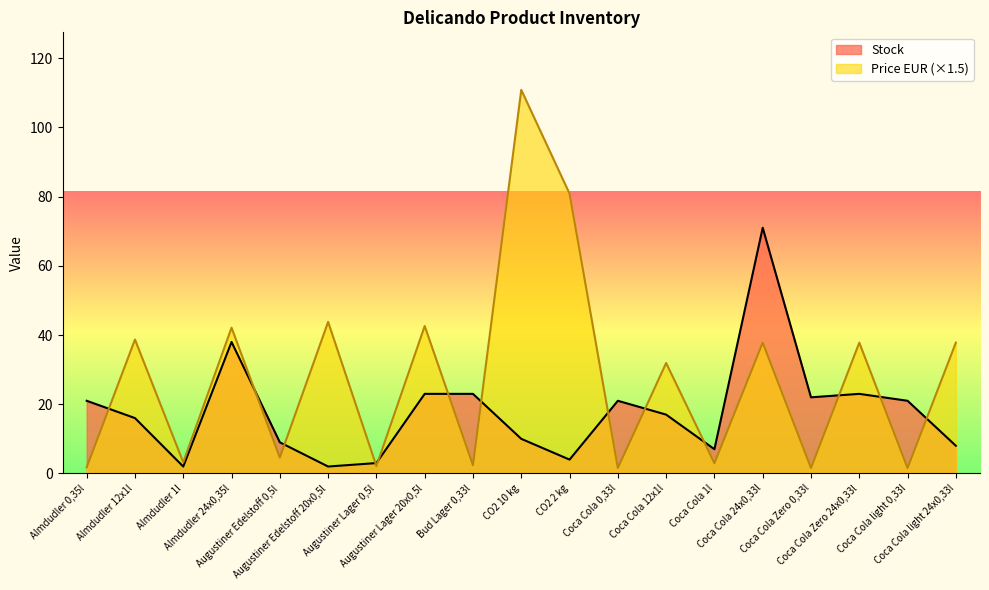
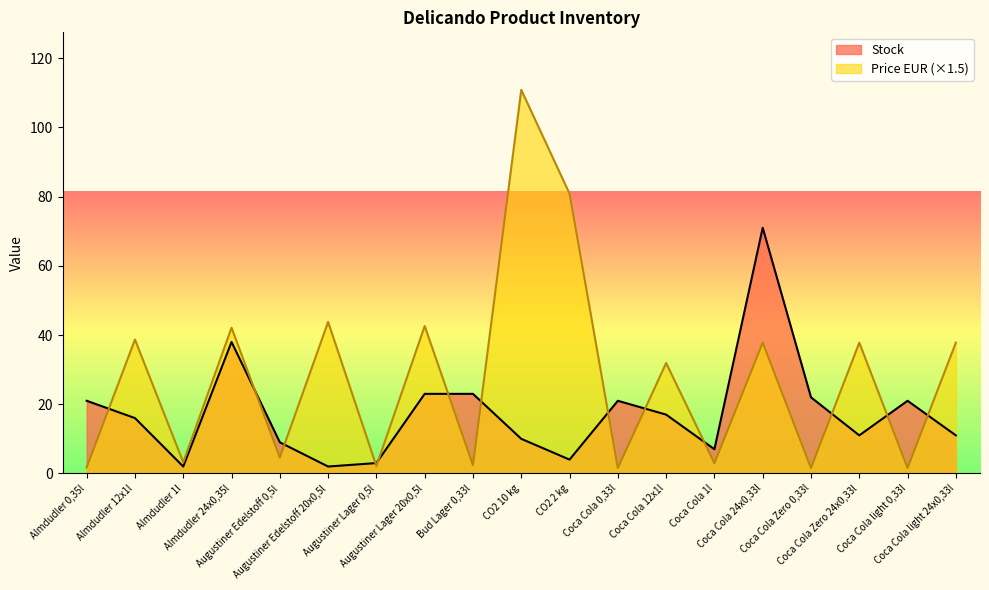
  {
    "Stock": {
      "Almdudler 0,35l": 21,
      "Almdudler 12x1l": 16,
      "Almdudler 1l": 2,
      "Almdudler 24x0,35l": 38,
      "Augustiner Edelstoff 0,5l": 9,
      "Augustiner Edelstoff 20x0,5l": 2,
      "Augustiner Lager 0,5l": 3,
      "Augustiner Lager 20x0,5l": 23,
      "Bud Lager 0,33l": 23,
      "CO2 10 kg": 10,
      "CO2 2 kg": 4,
      "Coca Cola 0,33l": 21,
      "Coca Cola 12x1l": 17,
      "Coca Cola 1l": 7,
      "Coca Cola 24x0,33l": 71,
      "Coca Cola Zero 0,33l": 22,
-     "Coca Cola Zero 24x0,33l": 23,
+     "Coca Cola Zero 24x0,33l": 11,
      "Coca Cola light 0,33l": 21,
-     "Coca Cola light 24x0,33l": 8
+     "Coca Cola light 24x0,33l": 11
    },
    "Price EUR (×1.5)": {
      "Almdudler 0,35l": 2,
      "Almdudler 12x1l": 39,
      "Almdudler 1l": 3,
      "Almdudler 24x0,35l": 42,
      "Augustiner Edelstoff 0,5l": 5,
      "Augustiner Edelstoff 20x0,5l": 44,
      "Augustiner Lager 0,5l": 2,
      "Augustiner Lager 20x0,5l": 43,
      "Bud Lager 0,33l": 2,
      "CO2 10 kg": 111,
      "CO2 2 kg": 81,
      "Coca Cola 0,33l": 2,
      "Coca Cola 12x1l": 32,
      "Coca Cola 1l": 3,
      "Coca Cola 24x0,33l": 38,
      "Coca Cola Zero 0,33l": 2,
      "Coca Cola Zero 24x0,33l": 38,
      "Coca Cola light 0,33l": 2,
      "Coca Cola light 24x0,33l": 38
    }
  }
